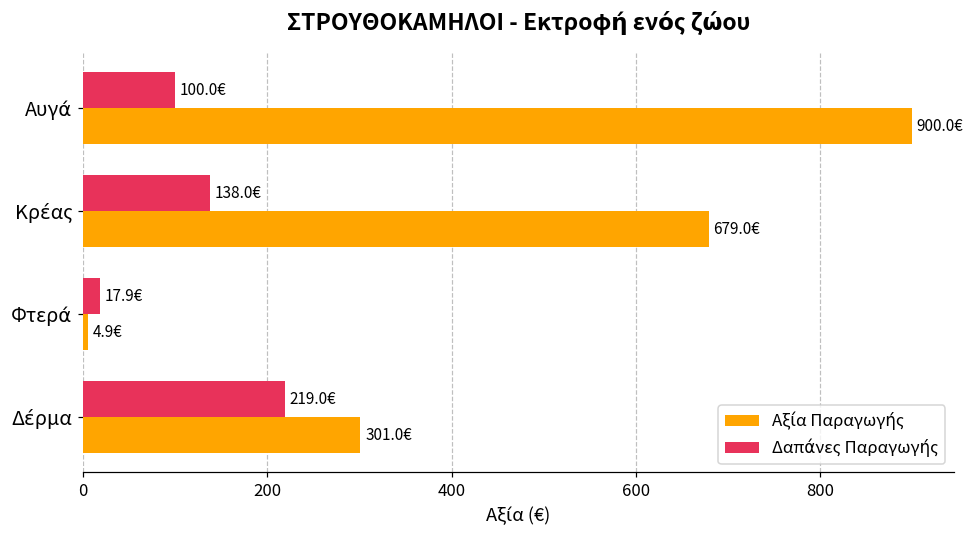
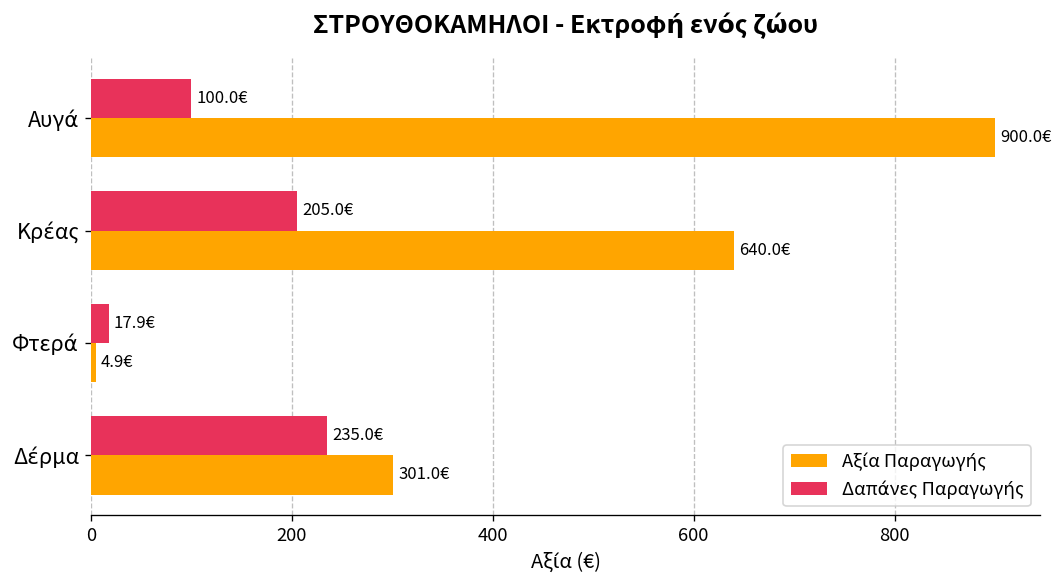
  {
    "Αξία Παραγωγής": {
      "Αυγά": "900.0€",
-     "Κρέας": "679.0€",
+     "Κρέας": "640.0€",
      "Φτερά": "4.9€",
      "Δέρμα": "301.0€"
    },
    "Δαπάνες Παραγωγής": {
      "Αυγά": "100.0€",
-     "Κρέας": "138.0€",
+     "Κρέας": "205.0€",
      "Φτερά": "17.9€",
-     "Δέρμα": "219.0€"
+     "Δέρμα": "235.0€"
    }
  }
